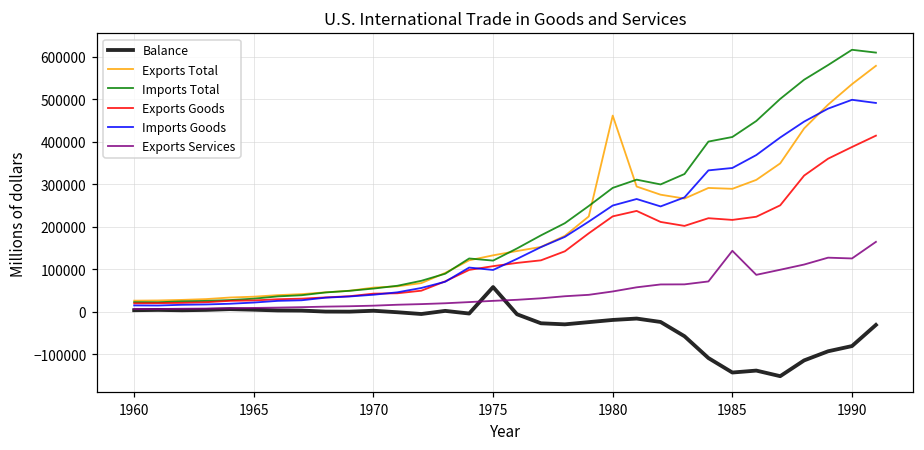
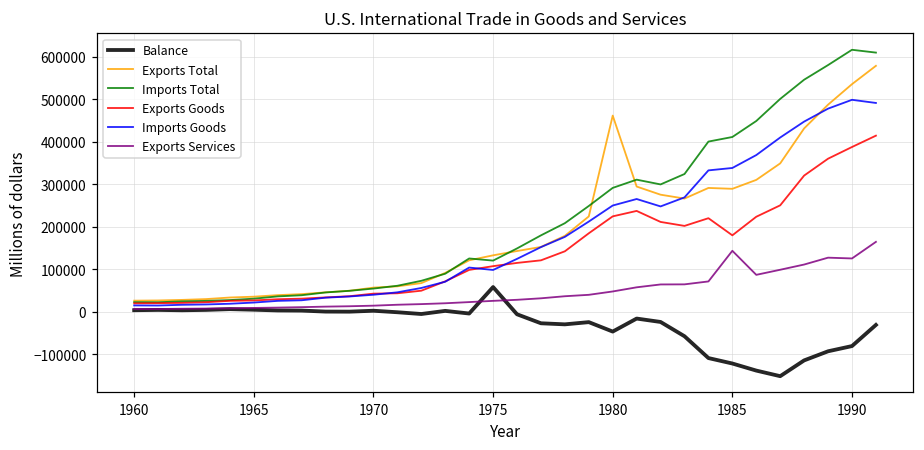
  {
    "Balance": {
      "1970": 0,
      "1975": 60000,
-     "1980": -20000,
-     "1985": -140000,
+     "1980": -50000,
+     "1985": -120000,
      "1990": -80000
    },
    "Exports Total": {
      "1975": 130000,
      "1980": 460000,
      "1985": 290000,
      "1990": 540000
    },
    "Imports Total": {
      "1975": 120000,
      "1980": 290000,
      "1985": 410000,
      "1990": 620000
    },
    "Exports Goods": {
      "1975": 110000,
      "1980": 220000,
-     "1985": 220000,
+     "1985": 180000,
      "1990": 390000
    },
    "Imports Goods": {
      "1975": 100000,
      "1980": 250000,
      "1985": 340000,
      "1990": 500000
    },
    "Exports Services": {
      "1970": 10000,
      "1975": 30000,
      "1980": 50000,
      "1985": 140000,
      "1990": 130000
    }
  }
